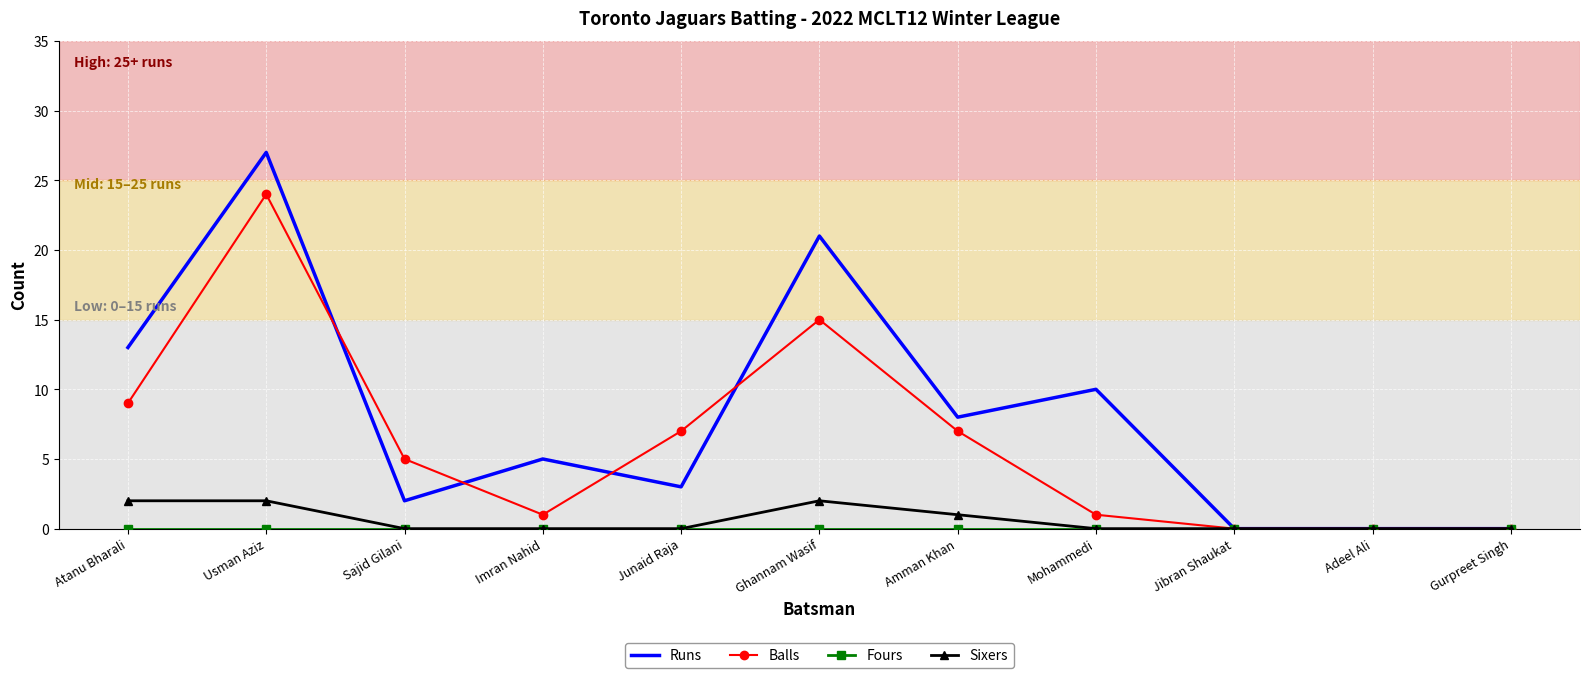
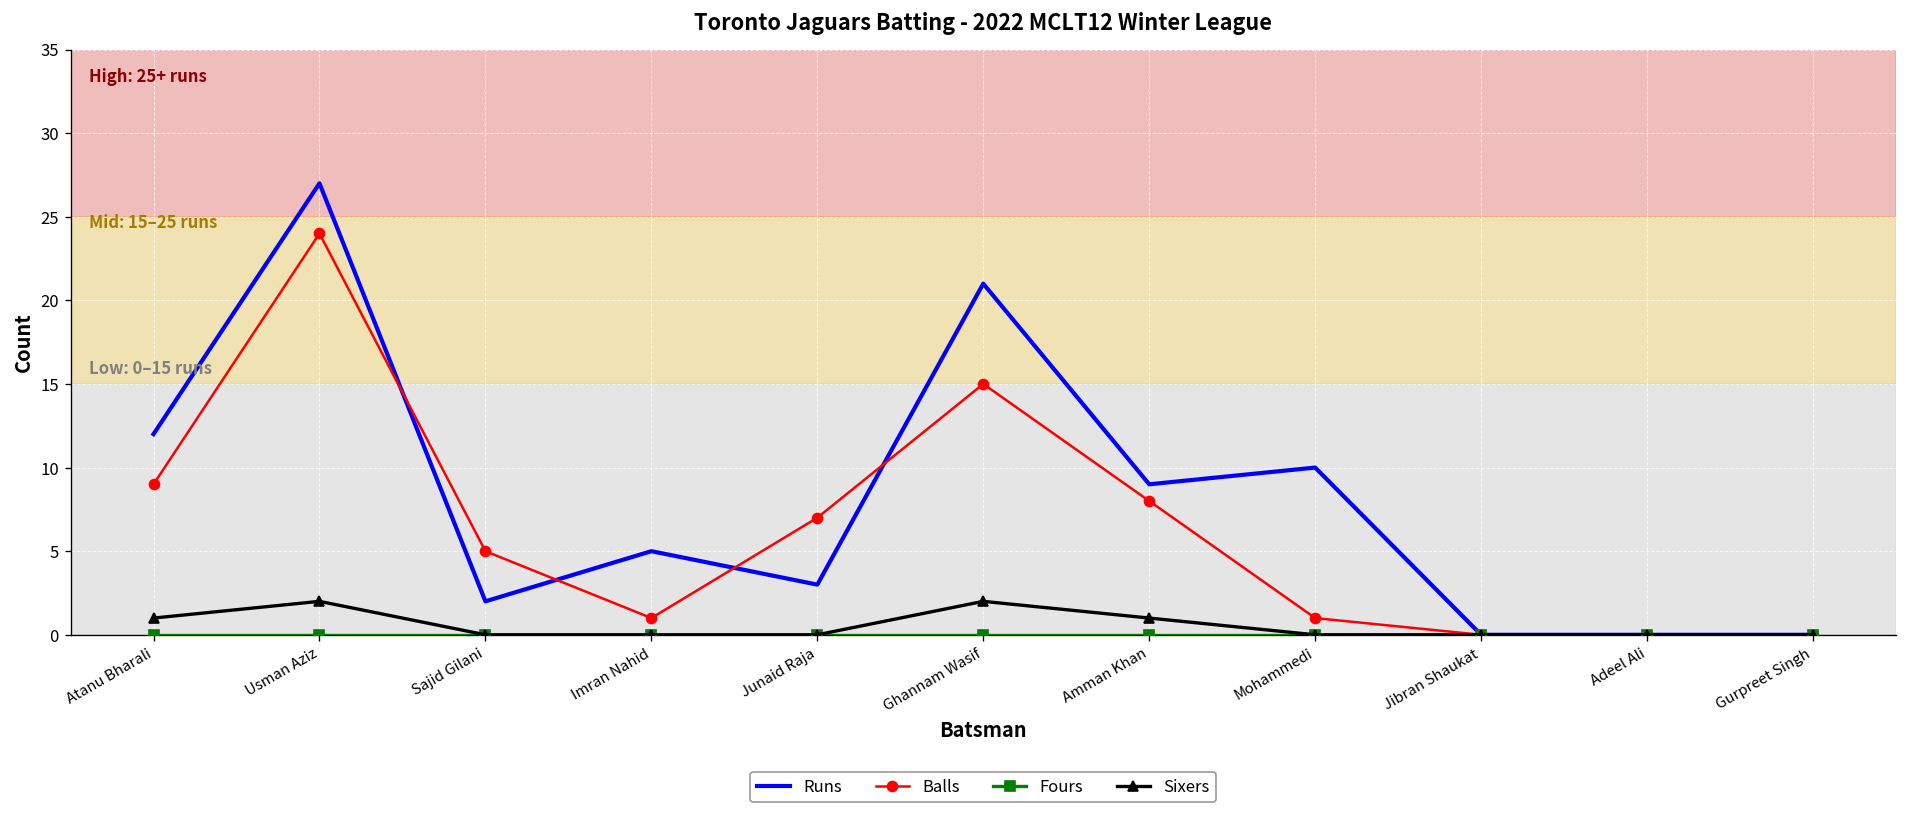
  {
    "Runs": {
-     "Atanu Bharali": 13,
+     "Atanu Bharali": 12,
      "Usman Aziz": 27,
      "Sajid Gilani": 2,
      "Imran Nahid": 5,
      "Junaid Raja": 3,
      "Ghannam Wasif": 21,
-     "Amman Khan": 8,
+     "Amman Khan": 9,
      "Mohammedi": 10
    },
    "Balls": {
      "Atanu Bharali": 9,
      "Usman Aziz": 24,
      "Sajid Gilani": 5,
      "Imran Nahid": 1,
      "Junaid Raja": 7,
      "Ghannam Wasif": 15,
-     "Amman Khan": 7,
+     "Amman Khan": 8,
      "Mohammedi": 1
    },
    "Fours": {
      "Atanu Bharali": 0,
      "Usman Aziz": 0,
      "Ghannam Wasif": 0,
      "Amman Khan": 0
    },
    "Sixers": {
-     "Atanu Bharali": 2,
+     "Atanu Bharali": 1,
      "Usman Aziz": 2,
      "Ghannam Wasif": 2,
      "Amman Khan": 1
    }
  }
